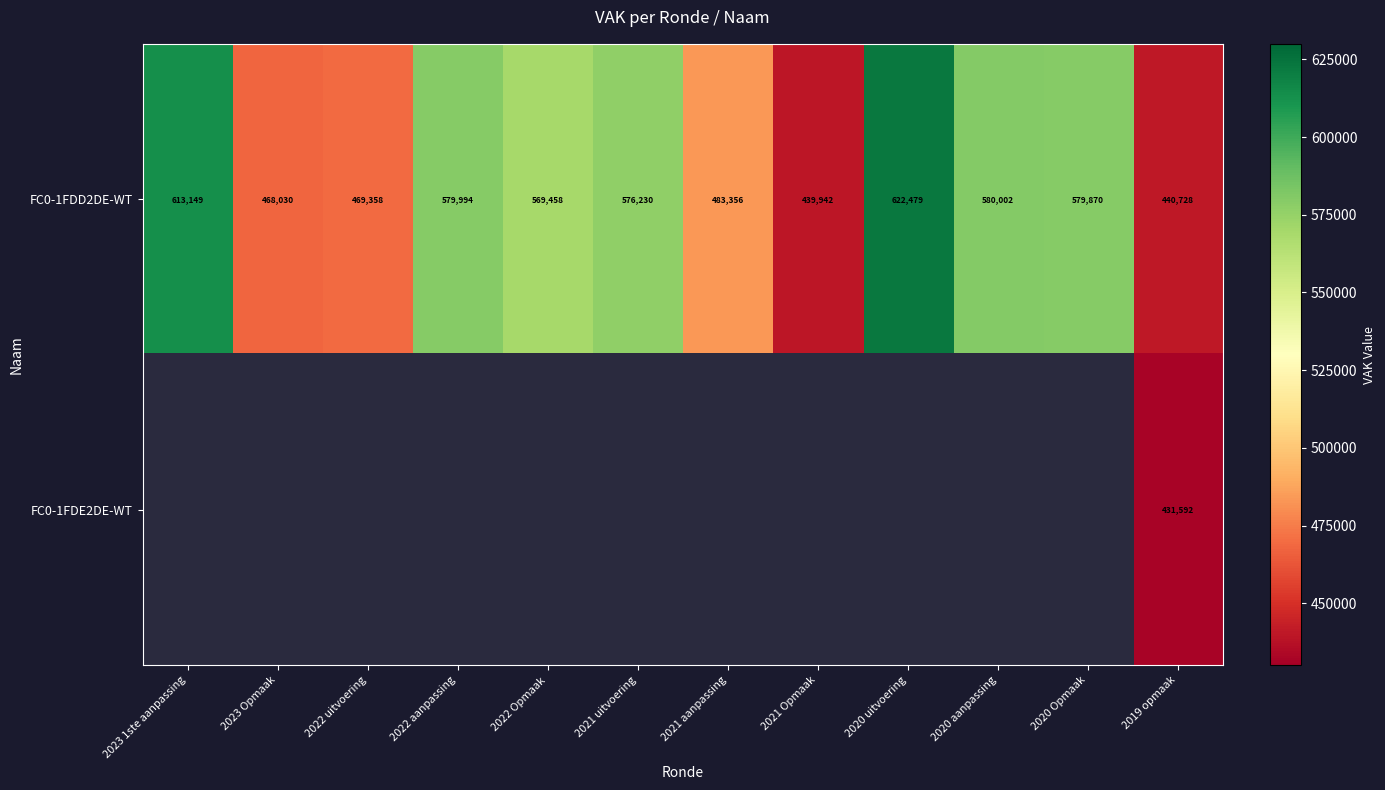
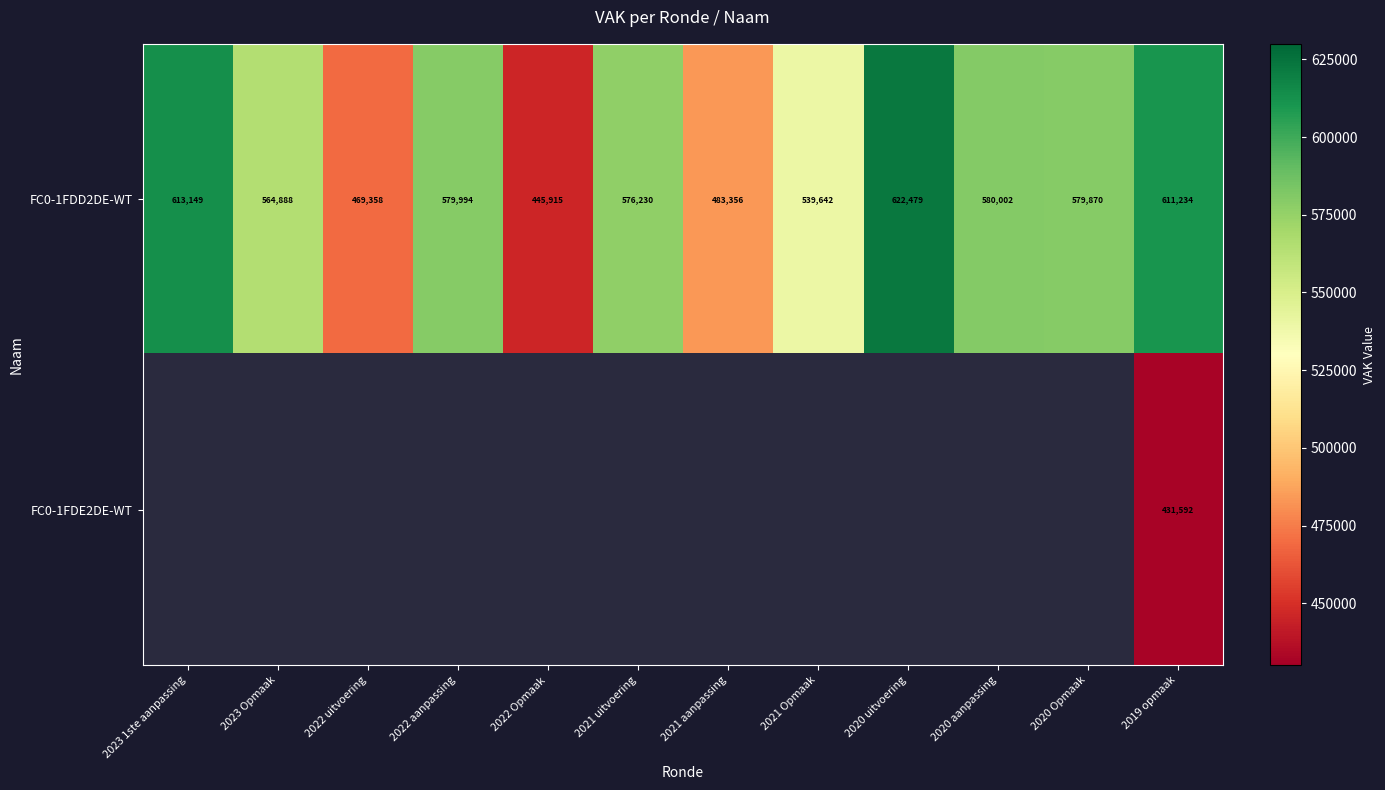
  {
    "FC0-1FDD2DE-WT": {
      "2023 1ste aanpassing": "613,149",
-     "2023 Opmaak": "468,030",
+     "2023 Opmaak": "564,888",
      "2022 uitvoering": "469,358",
      "2022 aanpassing": "579,994",
-     "2022 Opmaak": "569,458",
+     "2022 Opmaak": "445,915",
      "2021 uitvoering": "576,230",
      "2021 aanpassing": "483,356",
-     "2021 Opmaak": "439,942",
+     "2021 Opmaak": "539,642",
      "2020 uitvoering": "622,479",
      "2020 aanpassing": "580,002",
      "2020 Opmaak": "579,870",
-     "2019 opmaak": "440,728"
+     "2019 opmaak": "611,234"
    },
    "FC0-1FDE2DE-WT": {
      "2019 opmaak": "431,592"
    }
  }
